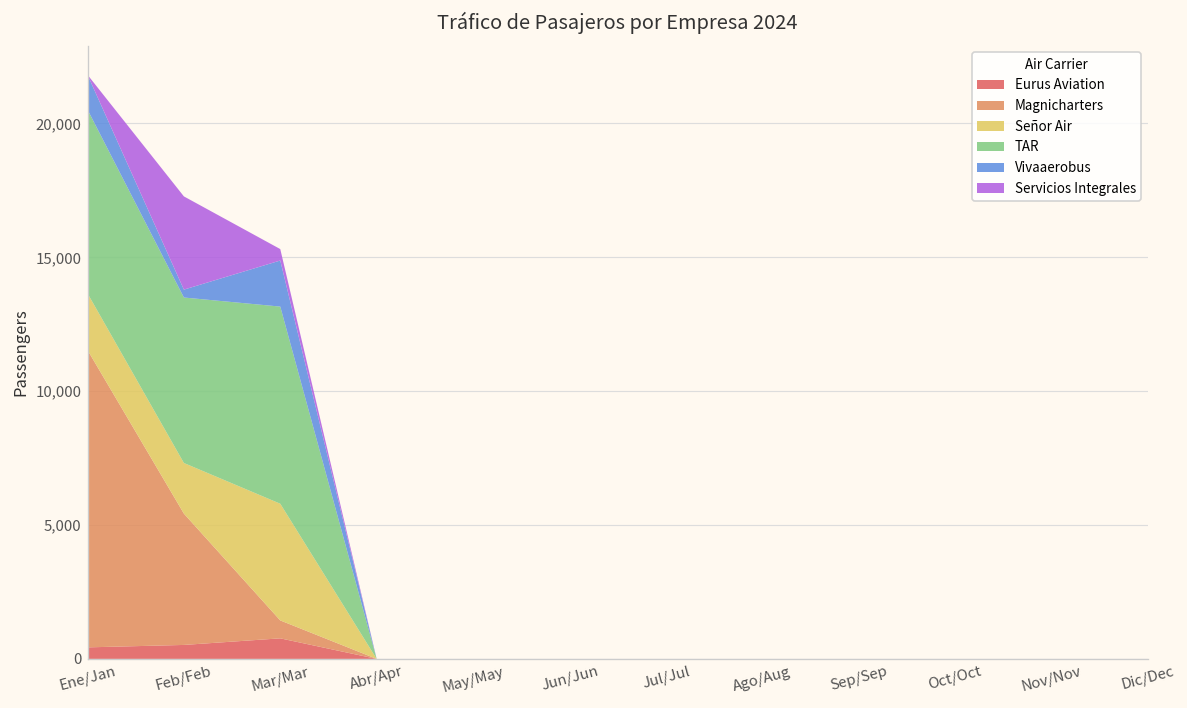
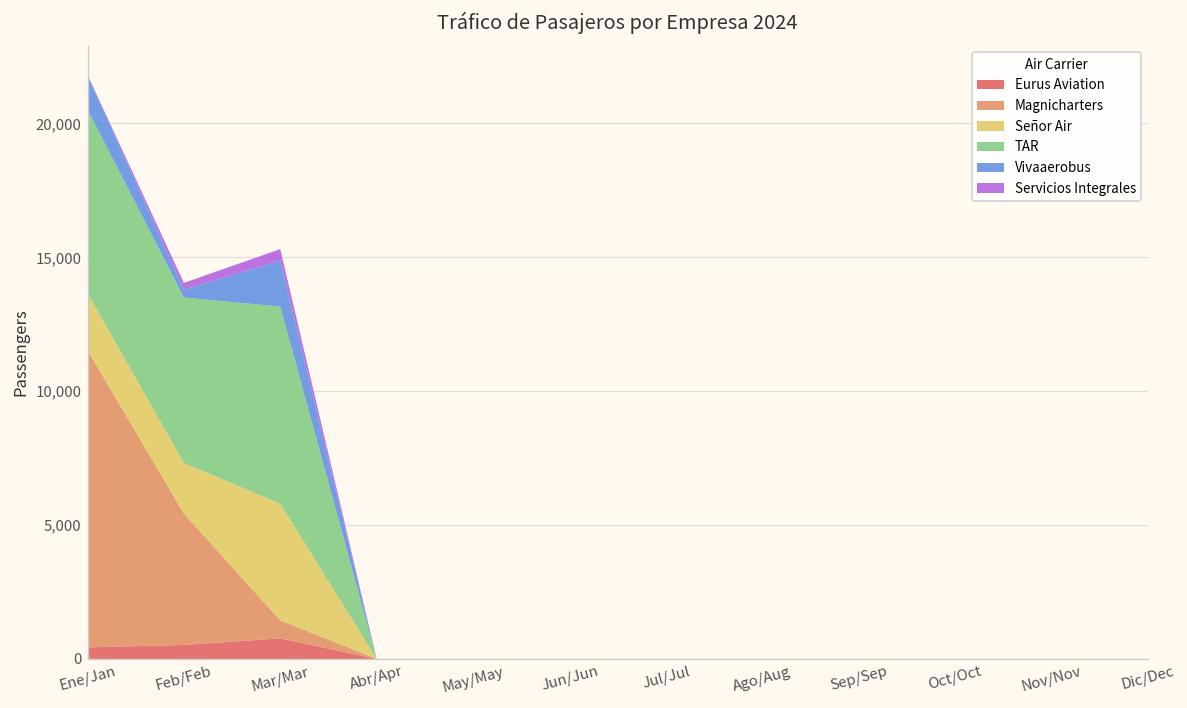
  {
    "Señor Air": {
      "Ene/Jan": "2,100",
      "Feb/Feb": "1,900",
      "Mar/Mar": "4,400"
    },
    "TAR": {
      "Ene/Jan": "6,900",
      "Feb/Feb": "6,200",
      "Mar/Mar": "7,400"
    },
    "Vivaaerobus": {
      "Feb/Feb": "300",
      "Mar/Mar": "1,700"
    },
    "Servicios Integrales": {
-     "Feb/Feb": "3,500",
+     "Feb/Feb": "300",
      "Mar/Mar": "400"
    }
  }
